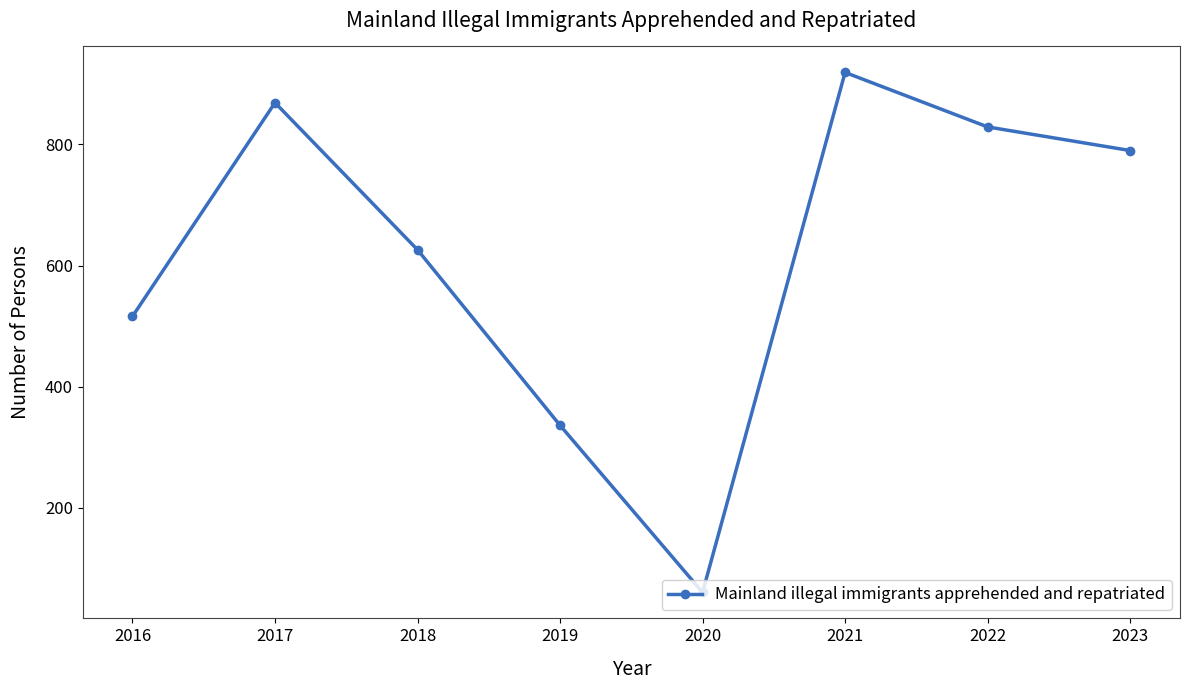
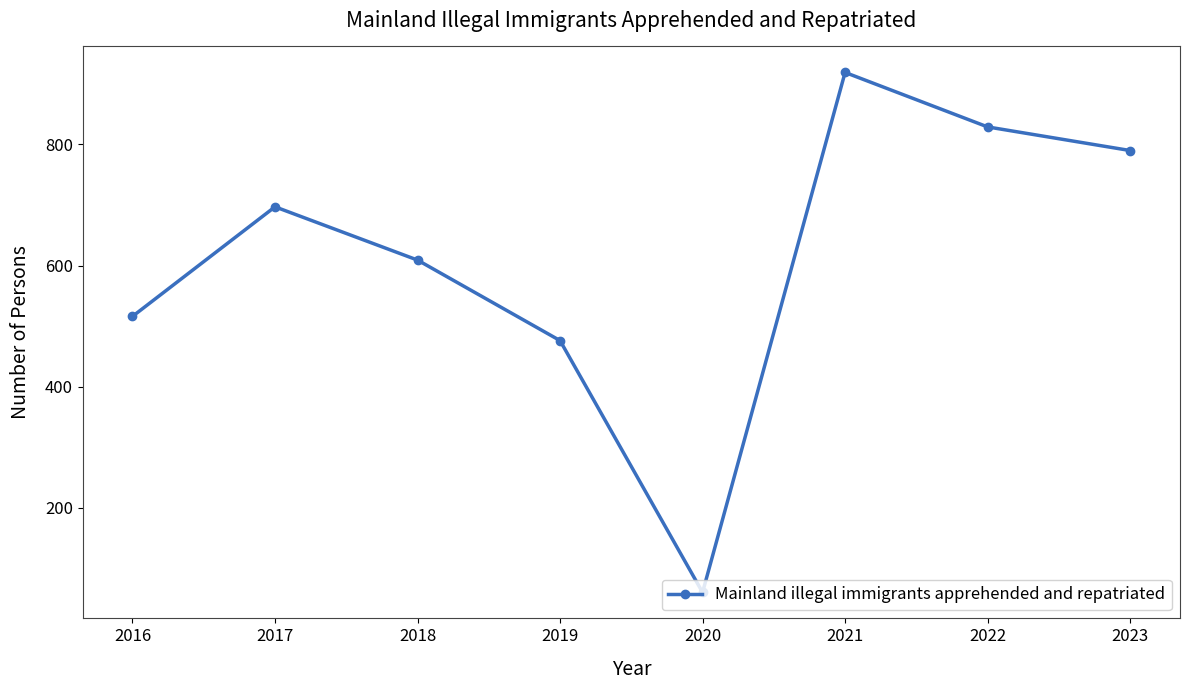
  {
    "2016": 520,
-   "2017": 870,
-   "2018": 630,
-   "2019": 340,
+   "2017": 700,
+   "2018": 610,
+   "2019": 480,
    "2021": 920,
    "2022": 830,
    "2023": 790
  }
